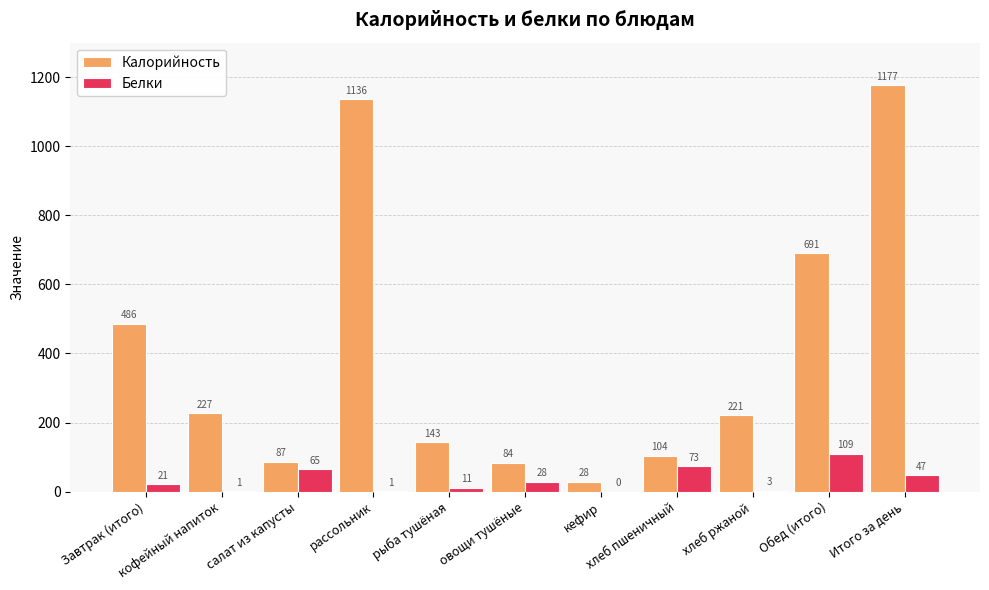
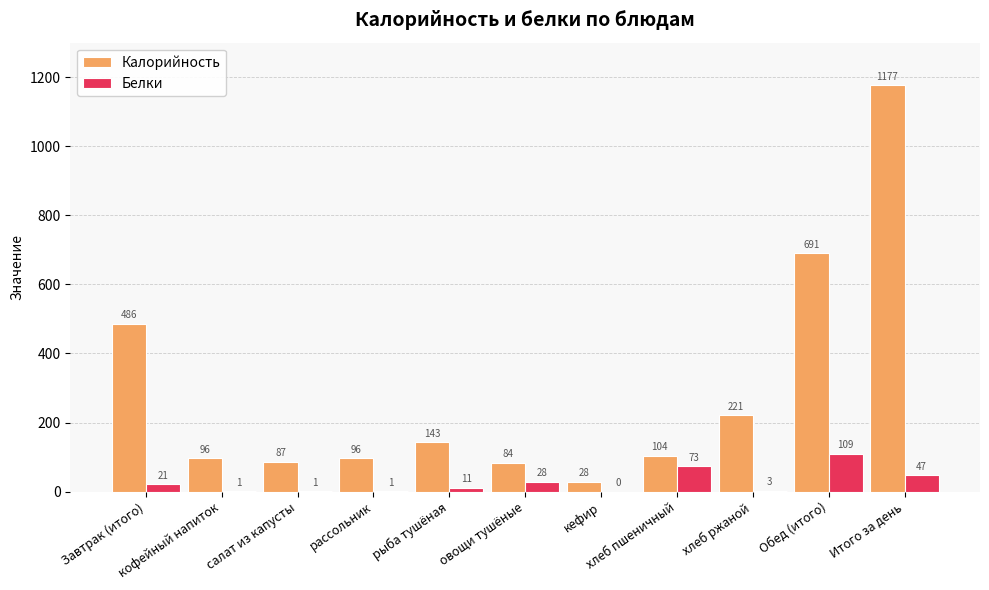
  {
    "Калорийность": {
      "Завтрак (итого)": 486,
-     "кофейный напиток": 227,
+     "кофейный напиток": 96,
      "салат из капусты": 87,
-     "рассольник": 1136,
+     "рассольник": 96,
      "рыба тушёная": 143,
      "овощи тушёные": 84,
      "кефир": 28,
      "хлеб пшеничный": 104,
      "хлеб ржаной": 221,
      "Обед (итого)": 691,
      "Итого за день": 1177
    },
    "Белки": {
      "Завтрак (итого)": 21,
      "кофейный напиток": 1,
-     "салат из капусты": 65,
+     "салат из капусты": 1,
      "рассольник": 1,
      "рыба тушёная": 11,
      "овощи тушёные": 28,
      "кефир": 0,
      "хлеб пшеничный": 73,
      "хлеб ржаной": 3,
      "Обед (итого)": 109,
      "Итого за день": 47
    }
  }
